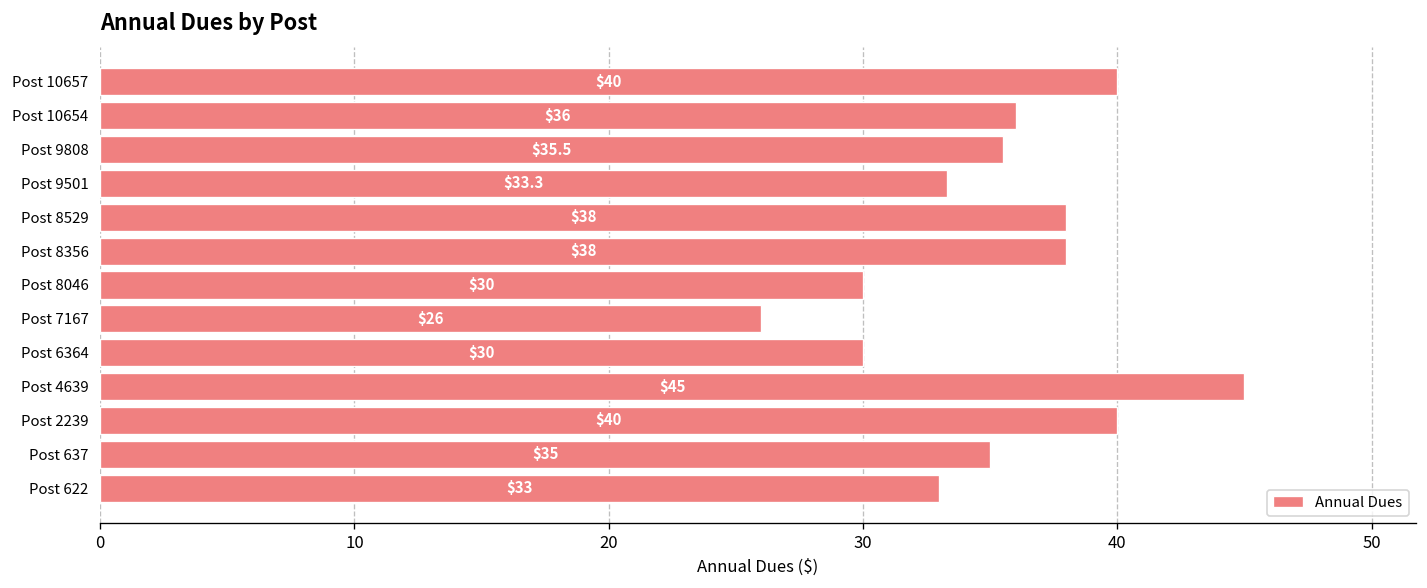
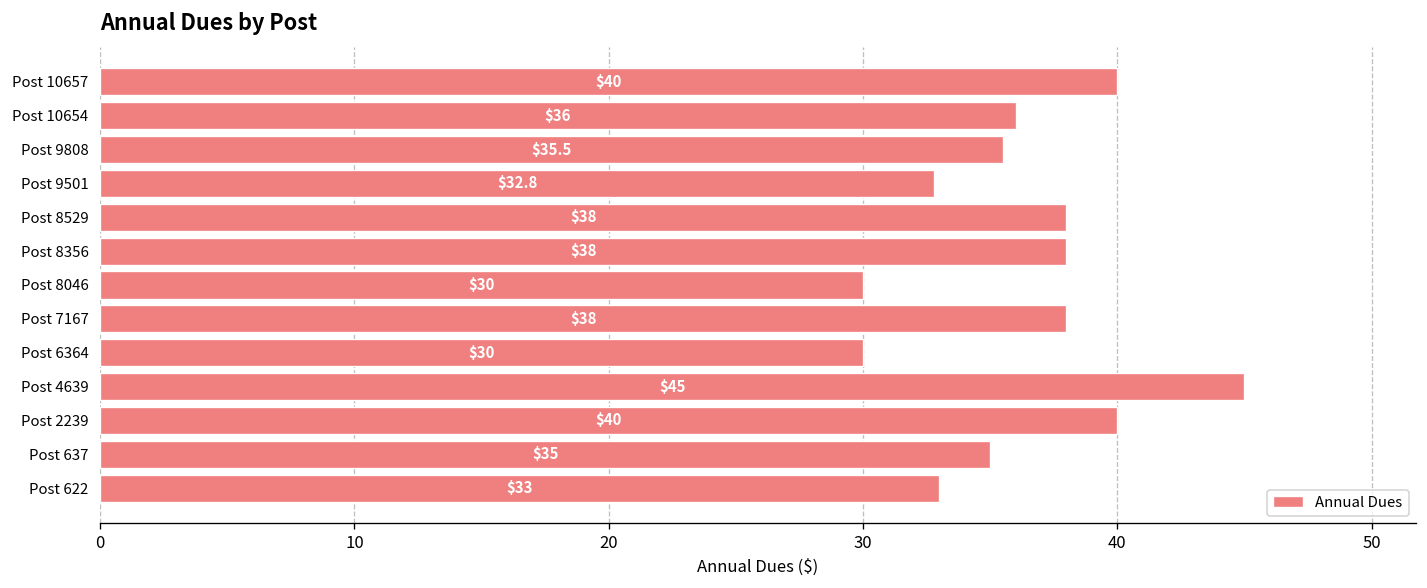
  {
    "Post 10657": "$40",
    "Post 10654": "$36",
    "Post 9808": "$35.5",
-   "Post 9501": "$33.3",
+   "Post 9501": "$32.8",
    "Post 8529": "$38",
    "Post 8356": "$38",
    "Post 8046": "$30",
-   "Post 7167": "$26",
+   "Post 7167": "$38",
    "Post 6364": "$30",
    "Post 4639": "$45",
    "Post 2239": "$40",
    "Post 637": "$35",
    "Post 622": "$33"
  }
